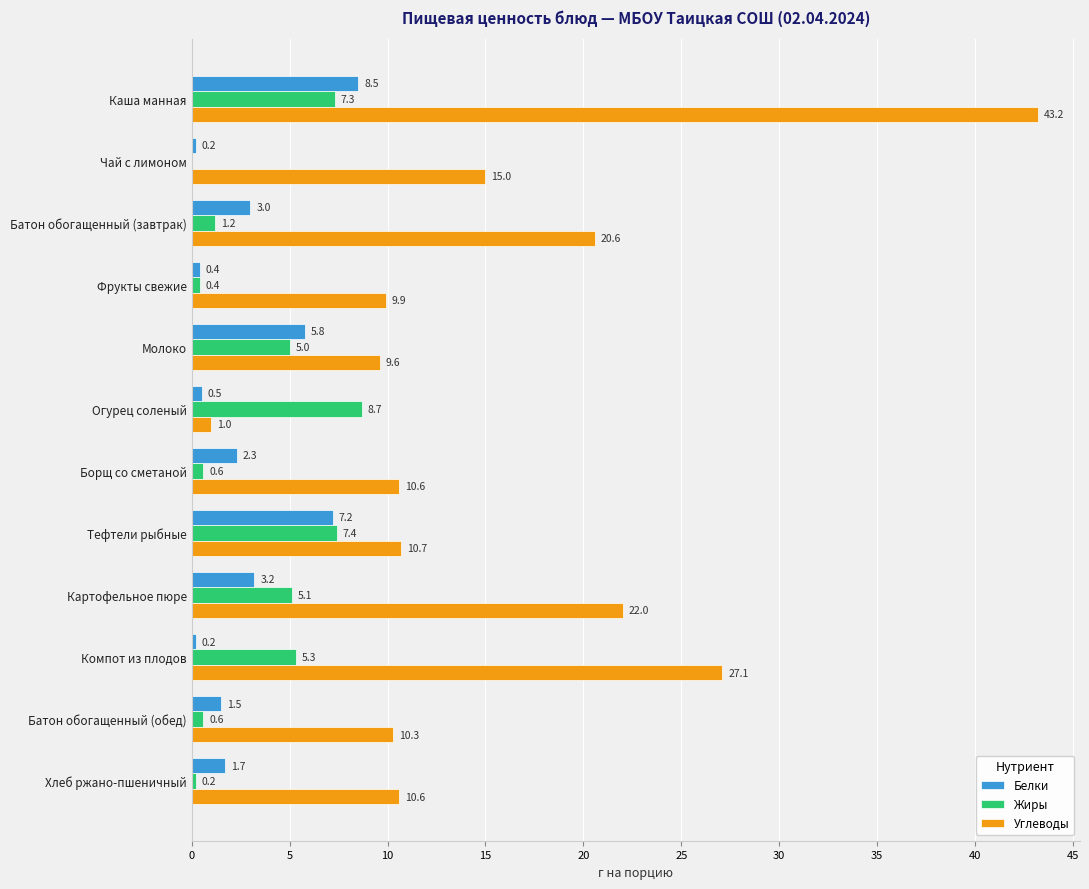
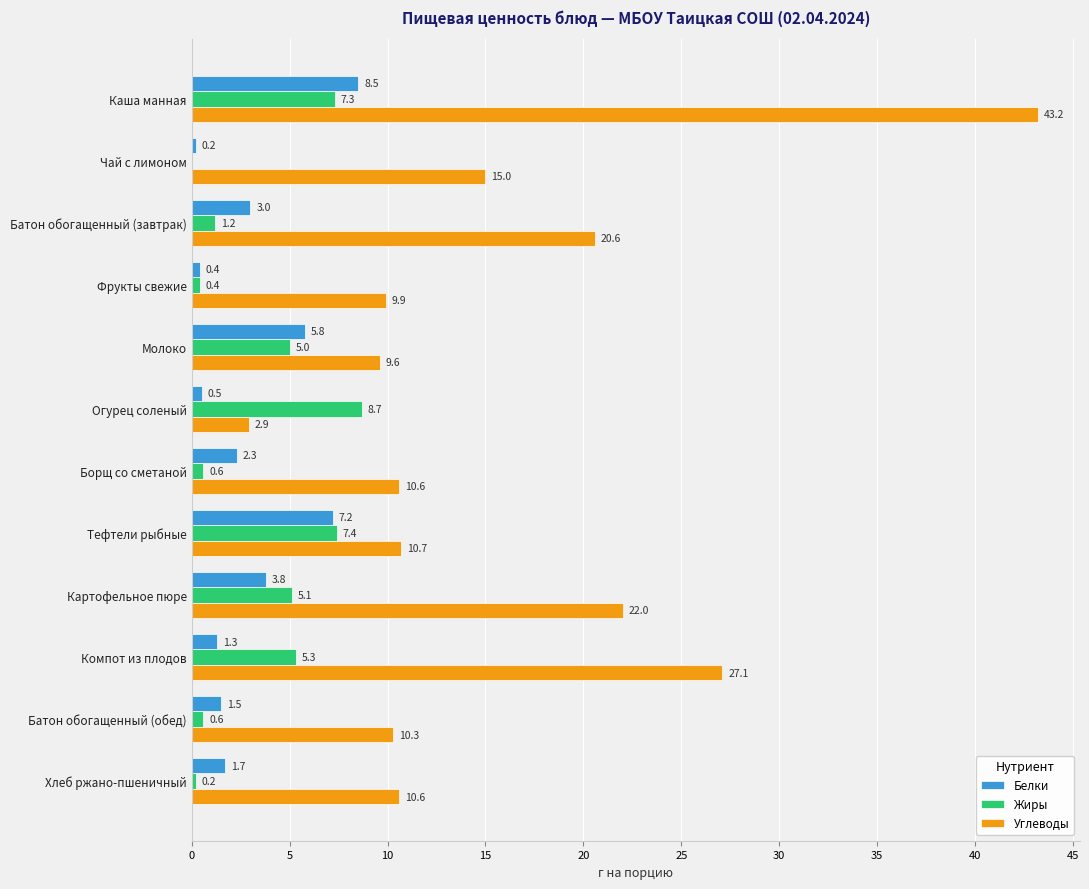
  {
    "Белки": {
      "Каша манная": 8.5,
      "Чай с лимоном": 0.2,
      "Батон обогащенный (завтрак)": 3.0,
      "Фрукты свежие": 0.4,
      "Молоко": 5.8,
      "Огурец соленый": 0.5,
      "Борщ со сметаной": 2.3,
      "Тефтели рыбные": 7.2,
-     "Картофельное пюре": 3.2,
-     "Компот из плодов": 0.2,
+     "Картофельное пюре": 3.8,
+     "Компот из плодов": 1.3,
      "Батон обогащенный (обед)": 1.5,
      "Хлеб ржано-пшеничный": 1.7
    },
    "Жиры": {
      "Каша манная": 7.3,
      "Батон обогащенный (завтрак)": 1.2,
      "Фрукты свежие": 0.4,
      "Молоко": 5.0,
      "Огурец соленый": 8.7,
      "Борщ со сметаной": 0.6,
      "Тефтели рыбные": 7.4,
      "Картофельное пюре": 5.1,
      "Компот из плодов": 5.3,
      "Батон обогащенный (обед)": 0.6,
      "Хлеб ржано-пшеничный": 0.2
    },
    "Углеводы": {
      "Каша манная": 43.2,
      "Чай с лимоном": 15.0,
      "Батон обогащенный (завтрак)": 20.6,
      "Фрукты свежие": 9.9,
      "Молоко": 9.6,
-     "Огурец соленый": 1.0,
+     "Огурец соленый": 2.9,
      "Борщ со сметаной": 10.6,
      "Тефтели рыбные": 10.7,
      "Картофельное пюре": 22.0,
      "Компот из плодов": 27.1,
      "Батон обогащенный (обед)": 10.3,
      "Хлеб ржано-пшеничный": 10.6
    }
  }
